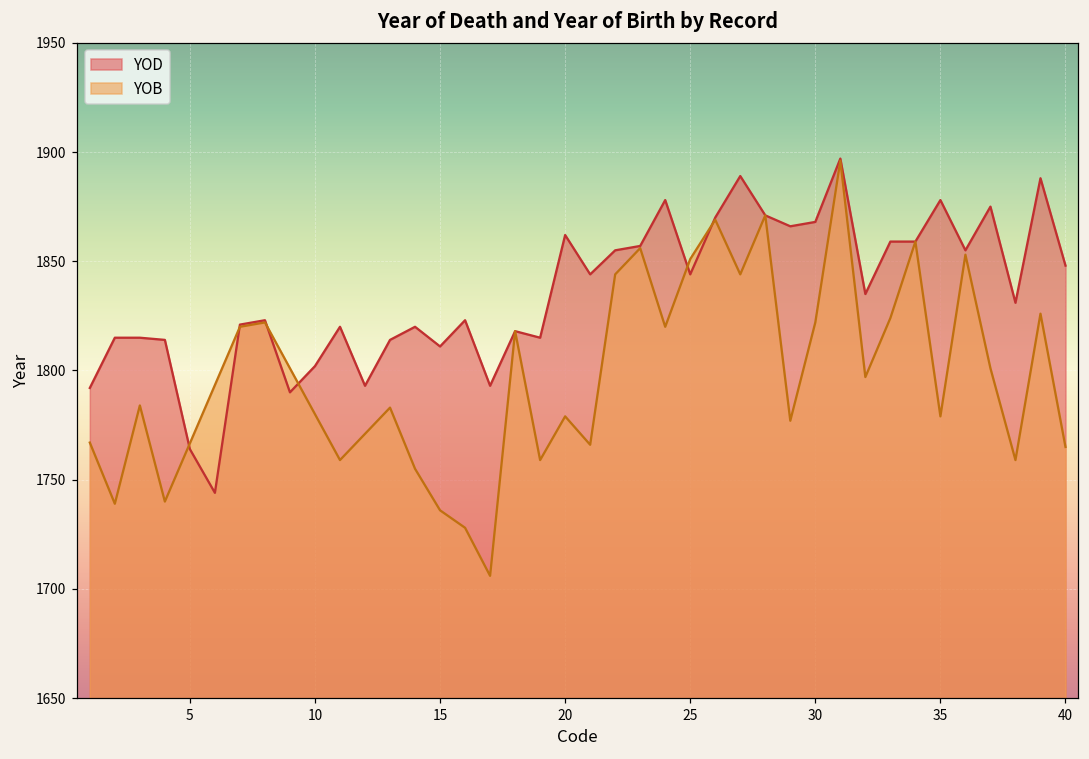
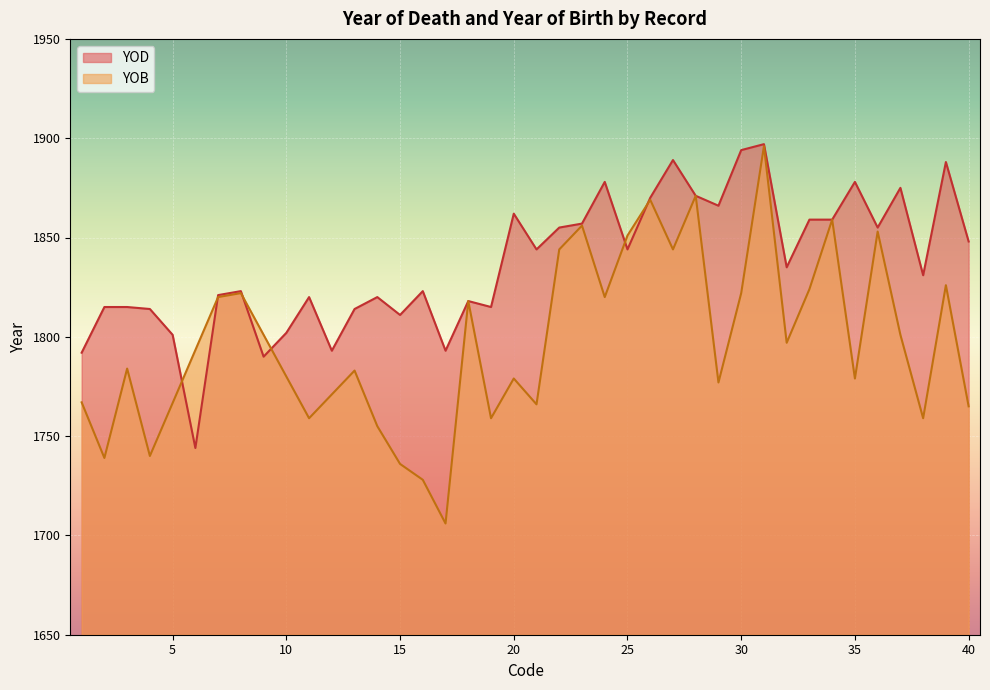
  {
    "YOD": {
-     "5": 1764,
+     "5": 1801,
      "10": 1802,
      "15": 1811,
      "20": 1862,
      "25": 1844,
-     "30": 1868,
+     "30": 1894,
      "35": 1878,
      "40": 1848
    },
    "YOB": {
      "5": 1767,
      "10": 1780,
      "15": 1736,
      "20": 1779,
      "25": 1851,
      "30": 1822,
      "35": 1779,
      "40": 1765
    }
  }
